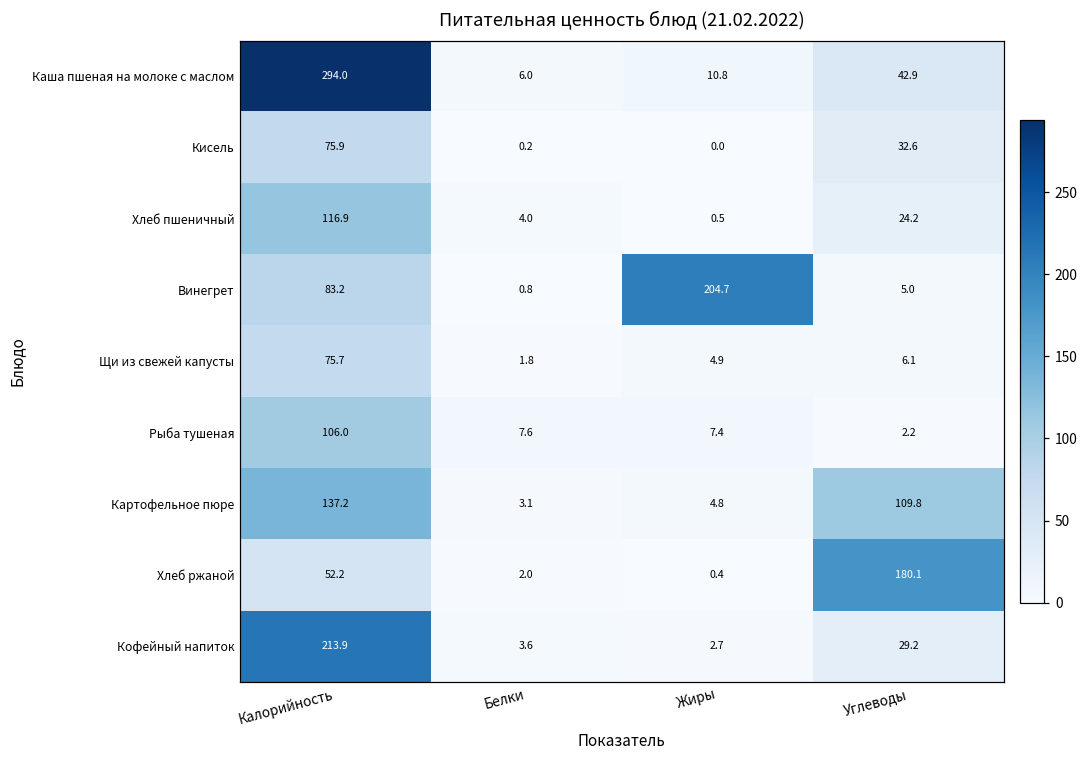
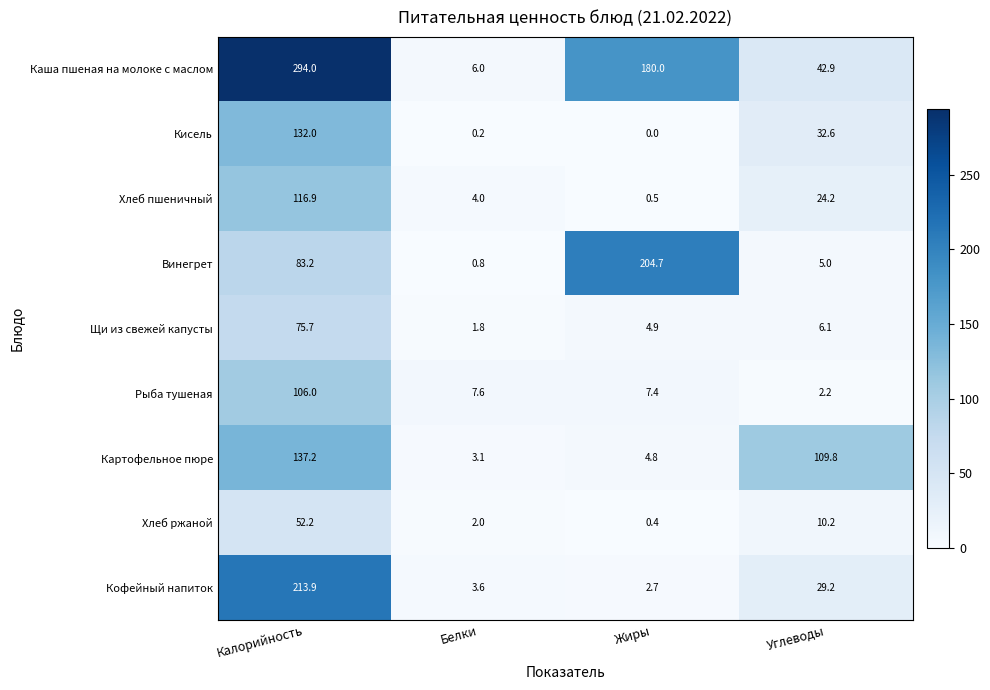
  {
    "Каша пшеная на молоке с маслом": {
      "Калорийность": 294.0,
      "Белки": 6.0,
-     "Жиры": 10.8,
+     "Жиры": 180.0,
      "Углеводы": 42.9
    },
    "Кисель": {
-     "Калорийность": 75.9,
+     "Калорийность": 132.0,
      "Белки": 0.2,
      "Жиры": 0.0,
      "Углеводы": 32.6
    },
    "Хлеб пшеничный": {
      "Калорийность": 116.9,
      "Белки": 4.0,
      "Жиры": 0.5,
      "Углеводы": 24.2
    },
    "Винегрет": {
      "Калорийность": 83.2,
      "Белки": 0.8,
      "Жиры": 204.7,
      "Углеводы": 5.0
    },
    "Щи из свежей капусты": {
      "Калорийность": 75.7,
      "Белки": 1.8,
      "Жиры": 4.9,
      "Углеводы": 6.1
    },
    "Рыба тушеная": {
      "Калорийность": 106.0,
      "Белки": 7.6,
      "Жиры": 7.4,
      "Углеводы": 2.2
    },
    "Картофельное пюре": {
      "Калорийность": 137.2,
      "Белки": 3.1,
      "Жиры": 4.8,
      "Углеводы": 109.8
    },
    "Хлеб ржаной": {
      "Калорийность": 52.2,
      "Белки": 2.0,
      "Жиры": 0.4,
-     "Углеводы": 180.1
+     "Углеводы": 10.2
    },
    "Кофейный напиток": {
      "Калорийность": 213.9,
      "Белки": 3.6,
      "Жиры": 2.7,
      "Углеводы": 29.2
    }
  }
